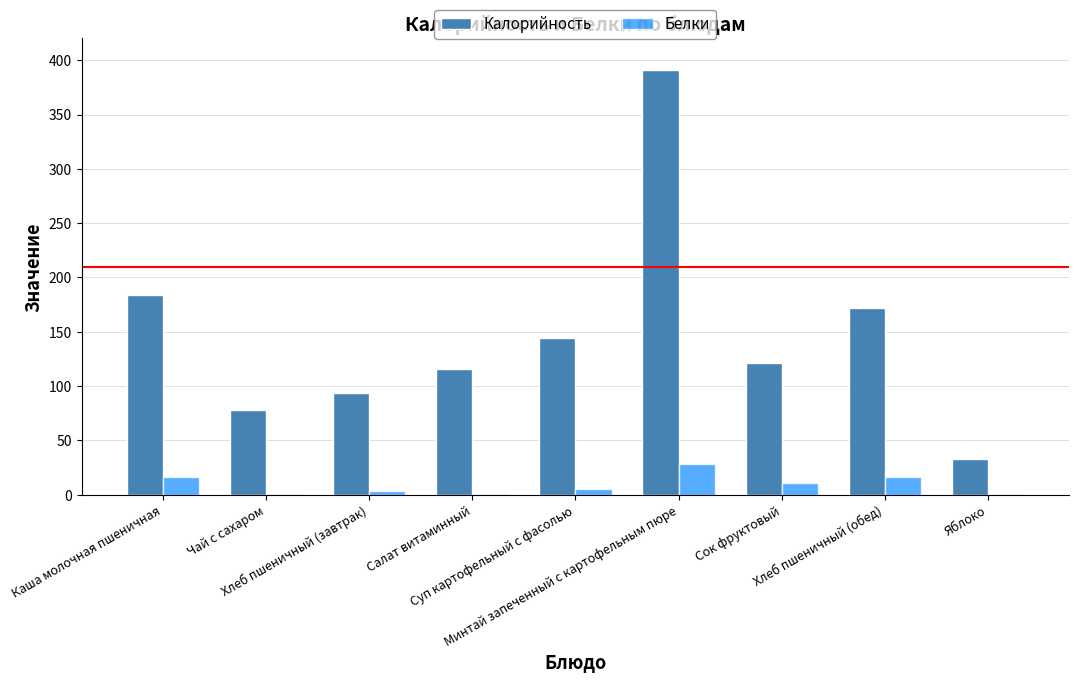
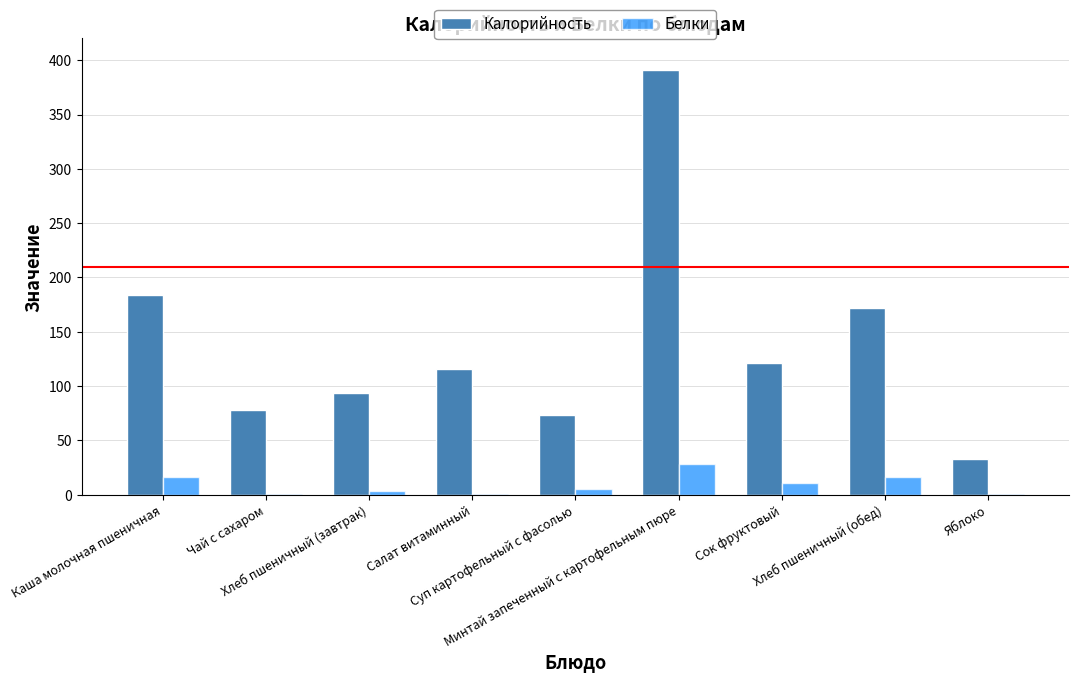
  {
    "Калорийность": {
      "Каша молочная пшеничная": 183,
      "Чай с сахаром": 78,
      "Хлеб пшеничный (завтрак)": 94,
      "Салат витаминный": 116,
-     "Суп картофельный с фасолью": 144,
+     "Суп картофельный с фасолью": 73,
      "Минтай запеченный с картофельным пюре": 391,
      "Сок фруктовый": 122,
      "Хлеб пшеничный (обед)": 172,
      "Яблоко": 33
    },
    "Белки": {
      "Каша молочная пшеничная": 17,
      "Хлеб пшеничный (завтрак)": 3,
      "Суп картофельный с фасолью": 5,
      "Минтай запеченный с картофельным пюре": 28,
      "Сок фруктовый": 11,
      "Хлеб пшеничный (обед)": 16
    }
  }
